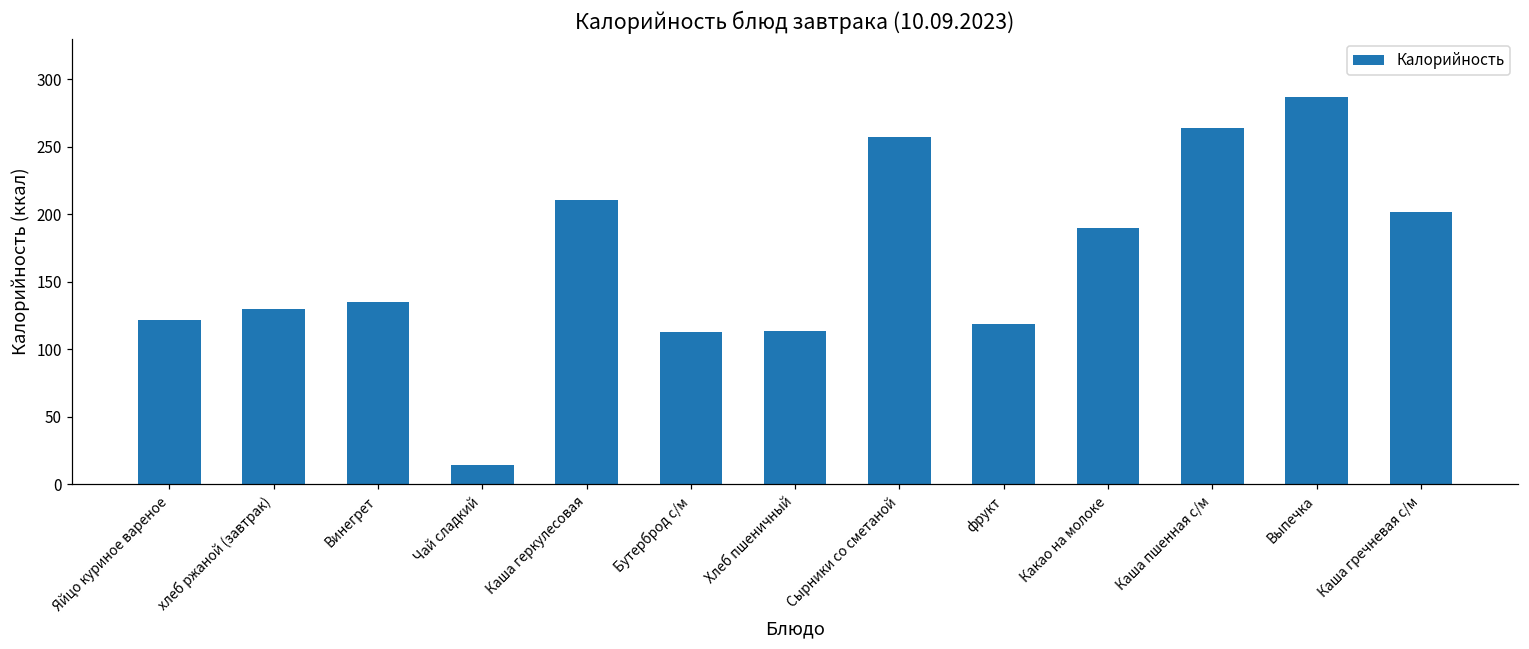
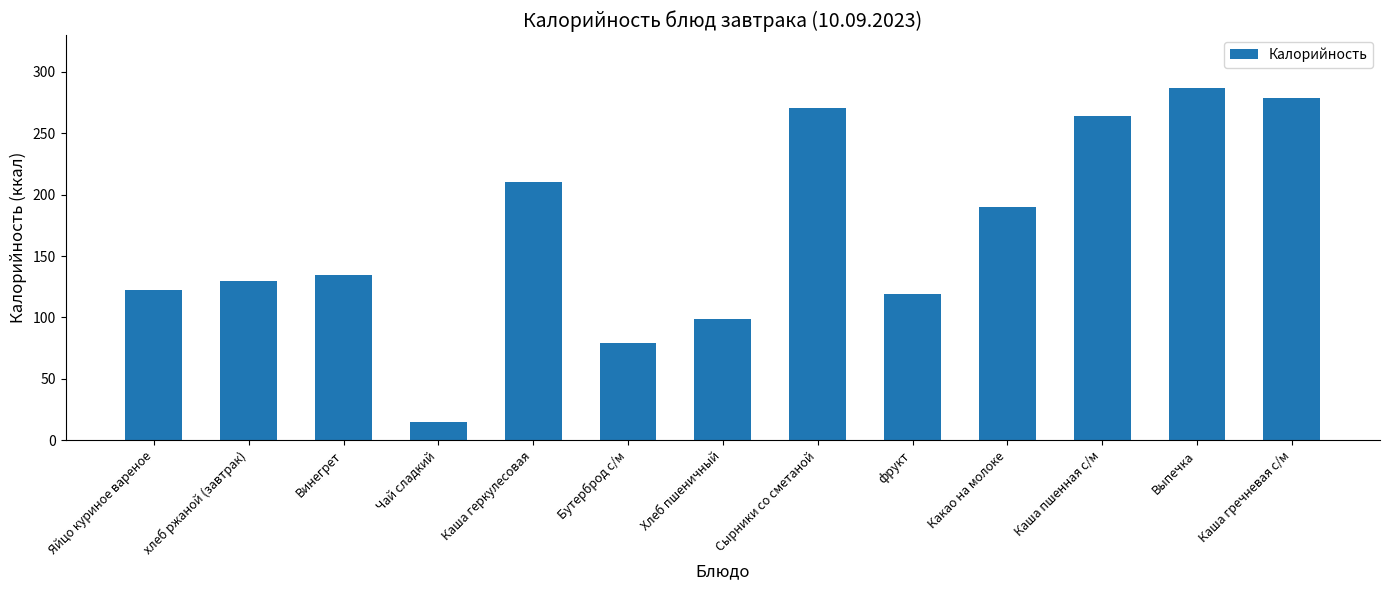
  {
    "Яйцо куриное вареное": 122,
    "хлеб ржаной (завтрак)": 130,
    "Винегрет": 135,
    "Чай сладкий": 15,
    "Каша геркулесовая": 211,
-   "Бутерброд с/м": 113,
-   "Хлеб пшеничный": 114,
-   "Сырники со сметаной": 257,
+   "Бутерброд с/м": 79,
+   "Хлеб пшеничный": 99,
+   "Сырники со сметаной": 271,
    "фрукт": 119,
    "Какао на молоке": 190,
    "Каша пшенная с/м": 264,
    "Выпечка": 287,
-   "Каша гречневая с/м": 202
+   "Каша гречневая с/м": 279
  }
